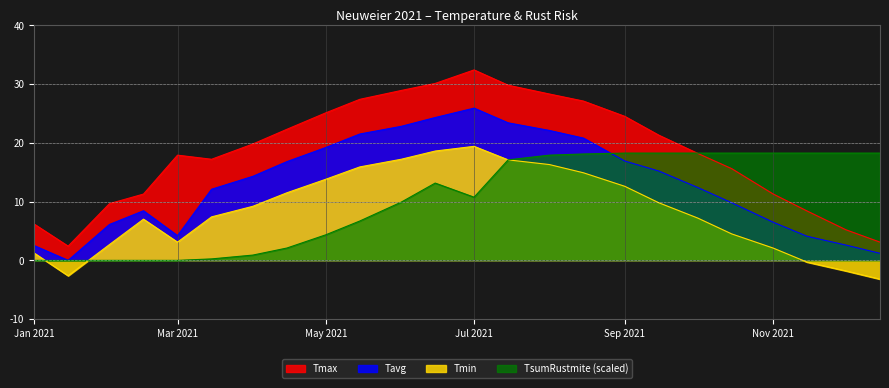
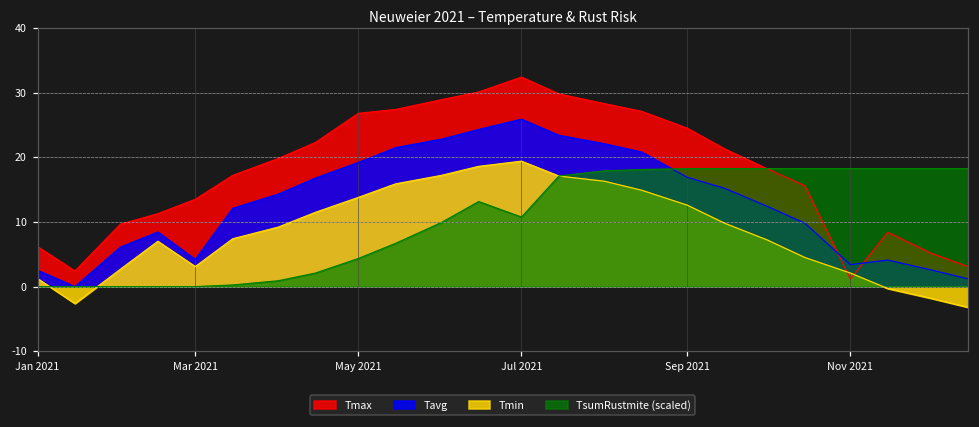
  {
    "Tmax": {
      "Jan 2021": 6,
-     "Mar 2021": 18,
-     "May 2021": 25,
+     "Mar 2021": 14,
+     "May 2021": 27,
      "Jul 2021": 32,
      "Sep 2021": 25,
-     "Nov 2021": 11
+     "Nov 2021": 1
    },
    "Tavg": {
      "Jan 2021": 3,
      "Mar 2021": 4,
      "May 2021": 19,
      "Jul 2021": 26,
      "Sep 2021": 17,
-     "Nov 2021": 7
+     "Nov 2021": 3
    },
    "TsumRustmite (scaled)": {
      "Jan 2021": 0,
      "Mar 2021": 0,
      "May 2021": 4,
      "Jul 2021": 11,
      "Sep 2021": 18,
      "Nov 2021": 18
    }
  }
